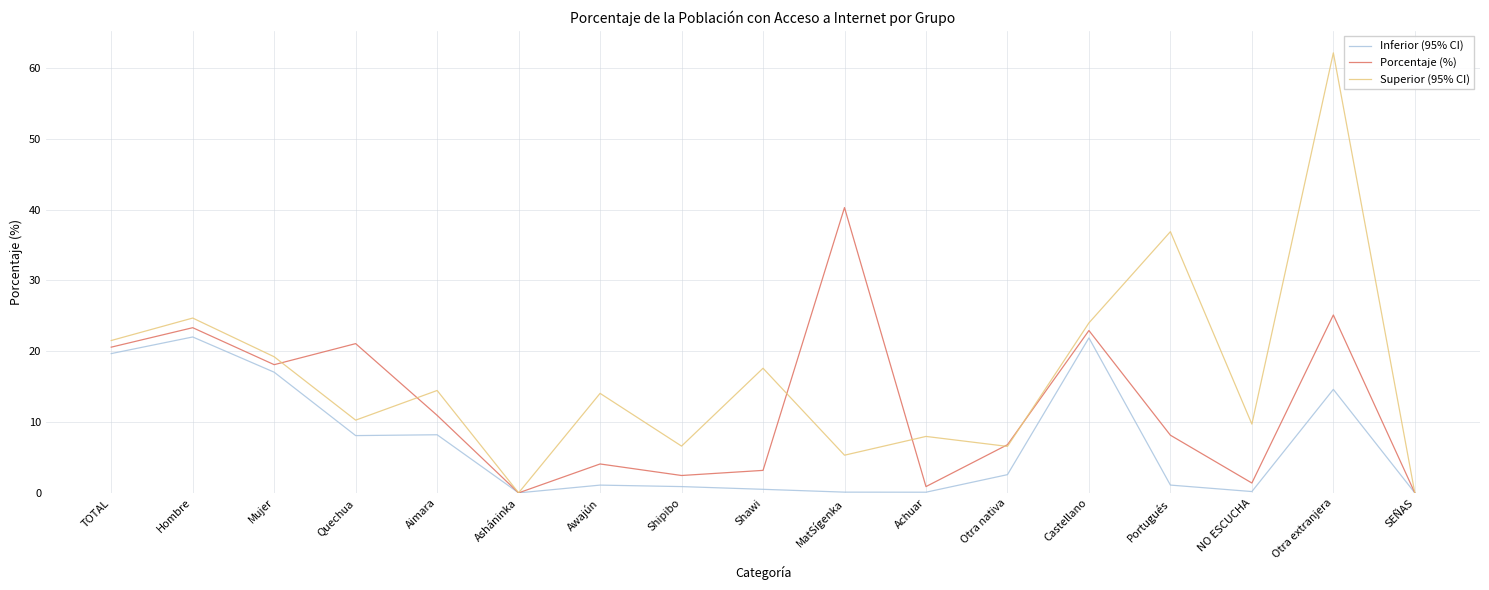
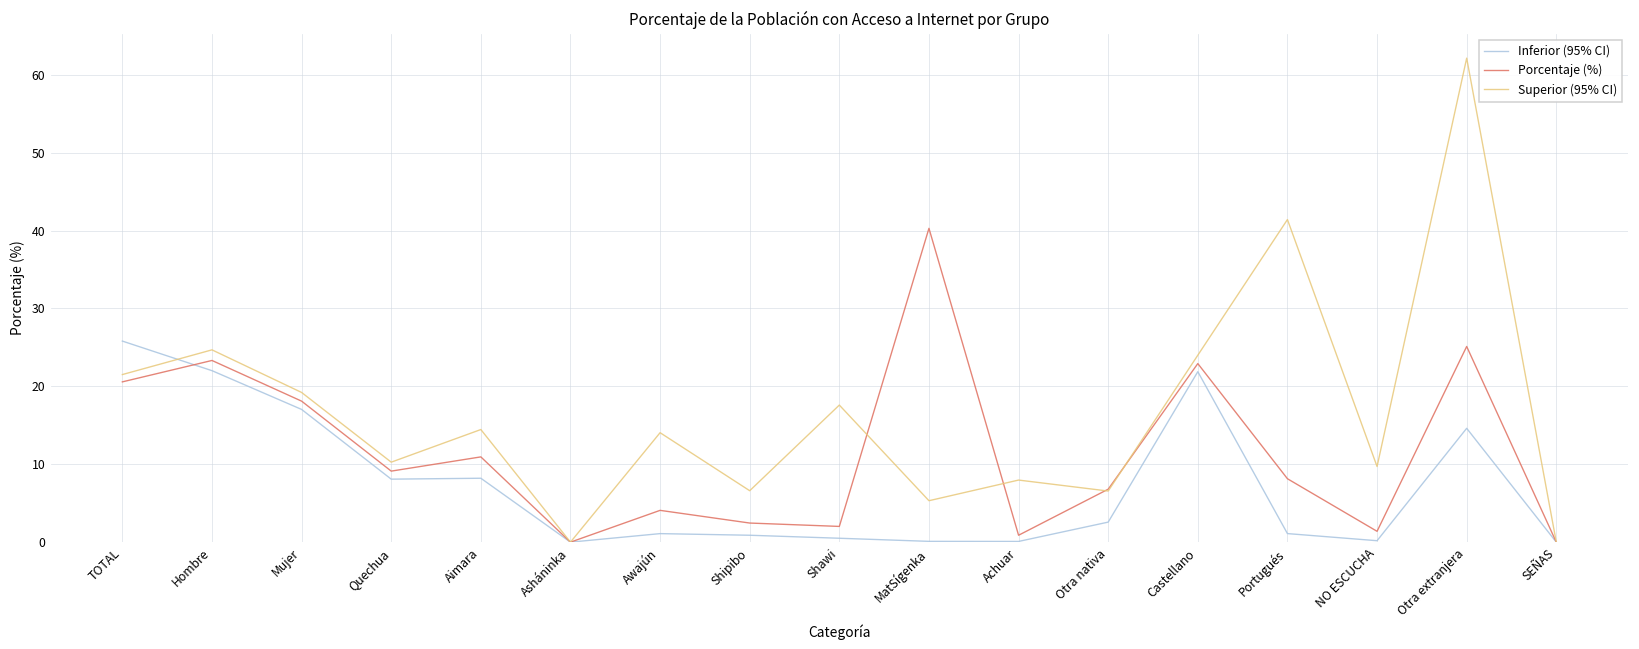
  {
    "Inferior (95% CI)": {
-     "TOTAL": 20,
+     "TOTAL": 26,
      "Hombre": 22,
      "Mujer": 17,
      "Quechua": 8,
      "Aimara": 8,
      "Awajún": 1,
      "Shipibo": 1,
      "Shawi": 1,
      "MatSígenka": 0,
      "Achuar": 0,
      "Otra nativa": 3,
      "Castellano": 22,
      "Portugués": 1,
      "NO ESCUCHA": 0,
      "Otra extranjera": 15
    },
    "Porcentaje (%)": {
      "TOTAL": 21,
      "Hombre": 23,
      "Mujer": 18,
-     "Quechua": 21,
+     "Quechua": 9,
      "Aimara": 11,
      "Awajún": 4,
      "Shipibo": 2,
-     "Shawi": 3,
+     "Shawi": 2,
      "MatSígenka": 40,
      "Achuar": 1,
      "Castellano": 23,
      "Portugués": 8,
      "NO ESCUCHA": 1,
      "Otra extranjera": 25
    },
    "Superior (95% CI)": {
      "TOTAL": 22,
      "Hombre": 25,
      "Mujer": 19,
      "Quechua": 10,
      "Aimara": 14,
      "Awajún": 14,
      "Shipibo": 7,
      "Shawi": 18,
      "MatSígenka": 5,
      "Achuar": 8,
      "Castellano": 24,
-     "Portugués": 37,
+     "Portugués": 41,
      "NO ESCUCHA": 10,
      "Otra extranjera": 62
    }
  }
